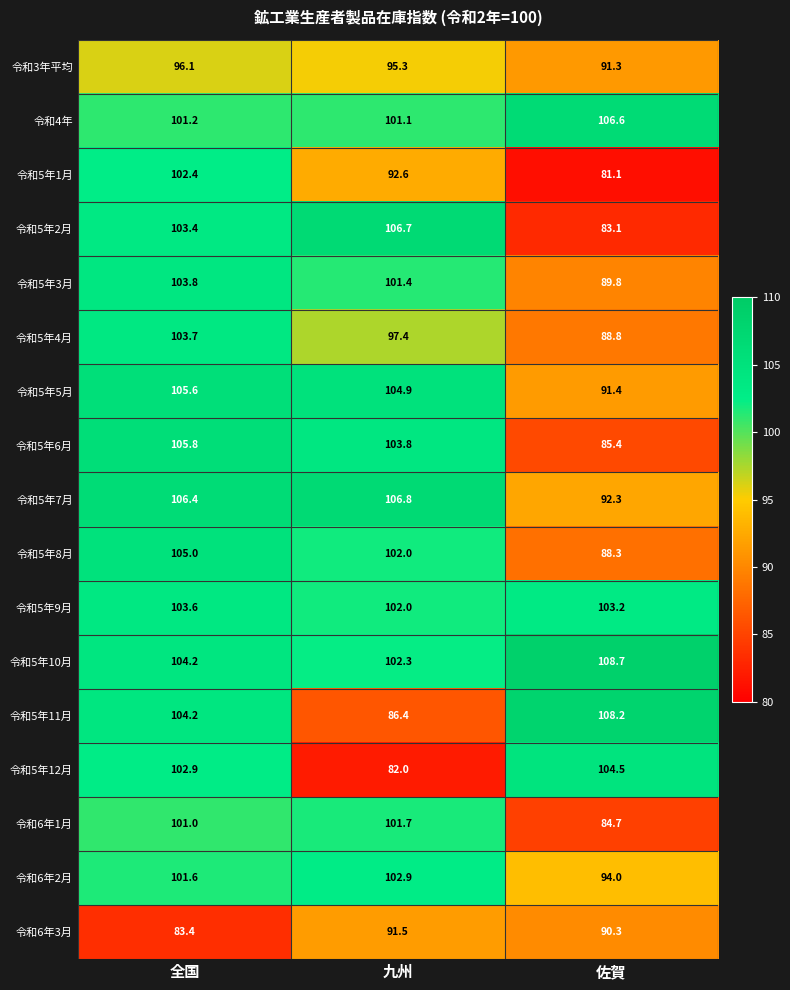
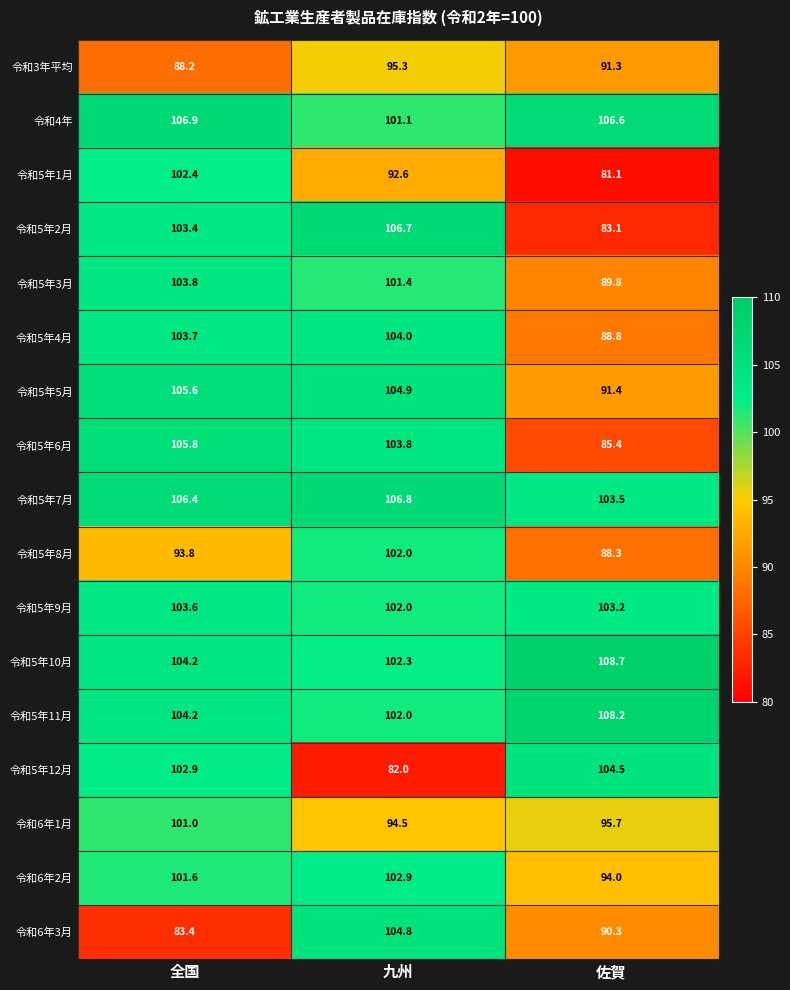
  {
    "令和3年平均": {
-     "全国": 96.1,
+     "全国": 88.2,
      "九州": 95.3,
      "佐賀": 91.3
    },
    "令和4年": {
-     "全国": 101.2,
+     "全国": 106.9,
      "九州": 101.1,
      "佐賀": 106.6
    },
    "令和5年1月": {
      "全国": 102.4,
      "九州": 92.6,
      "佐賀": 81.1
    },
    "令和5年2月": {
      "全国": 103.4,
      "九州": 106.7,
      "佐賀": 83.1
    },
    "令和5年3月": {
      "全国": 103.8,
      "九州": 101.4,
      "佐賀": 89.8
    },
    "令和5年4月": {
      "全国": 103.7,
-     "九州": 97.4,
+     "九州": 104.0,
      "佐賀": 88.8
    },
    "令和5年5月": {
      "全国": 105.6,
      "九州": 104.9,
      "佐賀": 91.4
    },
    "令和5年6月": {
      "全国": 105.8,
      "九州": 103.8,
      "佐賀": 85.4
    },
    "令和5年7月": {
      "全国": 106.4,
      "九州": 106.8,
-     "佐賀": 92.3
+     "佐賀": 103.5
    },
    "令和5年8月": {
-     "全国": 105.0,
+     "全国": 93.8,
      "九州": 102.0,
      "佐賀": 88.3
    },
    "令和5年9月": {
      "全国": 103.6,
      "九州": 102.0,
      "佐賀": 103.2
    },
    "令和5年10月": {
      "全国": 104.2,
      "九州": 102.3,
      "佐賀": 108.7
    },
    "令和5年11月": {
      "全国": 104.2,
-     "九州": 86.4,
+     "九州": 102.0,
      "佐賀": 108.2
    },
    "令和5年12月": {
      "全国": 102.9,
      "九州": 82.0,
      "佐賀": 104.5
    },
    "令和6年1月": {
      "全国": 101.0,
-     "九州": 101.7,
-     "佐賀": 84.7
+     "九州": 94.5,
+     "佐賀": 95.7
    },
    "令和6年2月": {
      "全国": 101.6,
      "九州": 102.9,
      "佐賀": 94.0
    },
    "令和6年3月": {
      "全国": 83.4,
-     "九州": 91.5,
+     "九州": 104.8,
      "佐賀": 90.3
    }
  }
